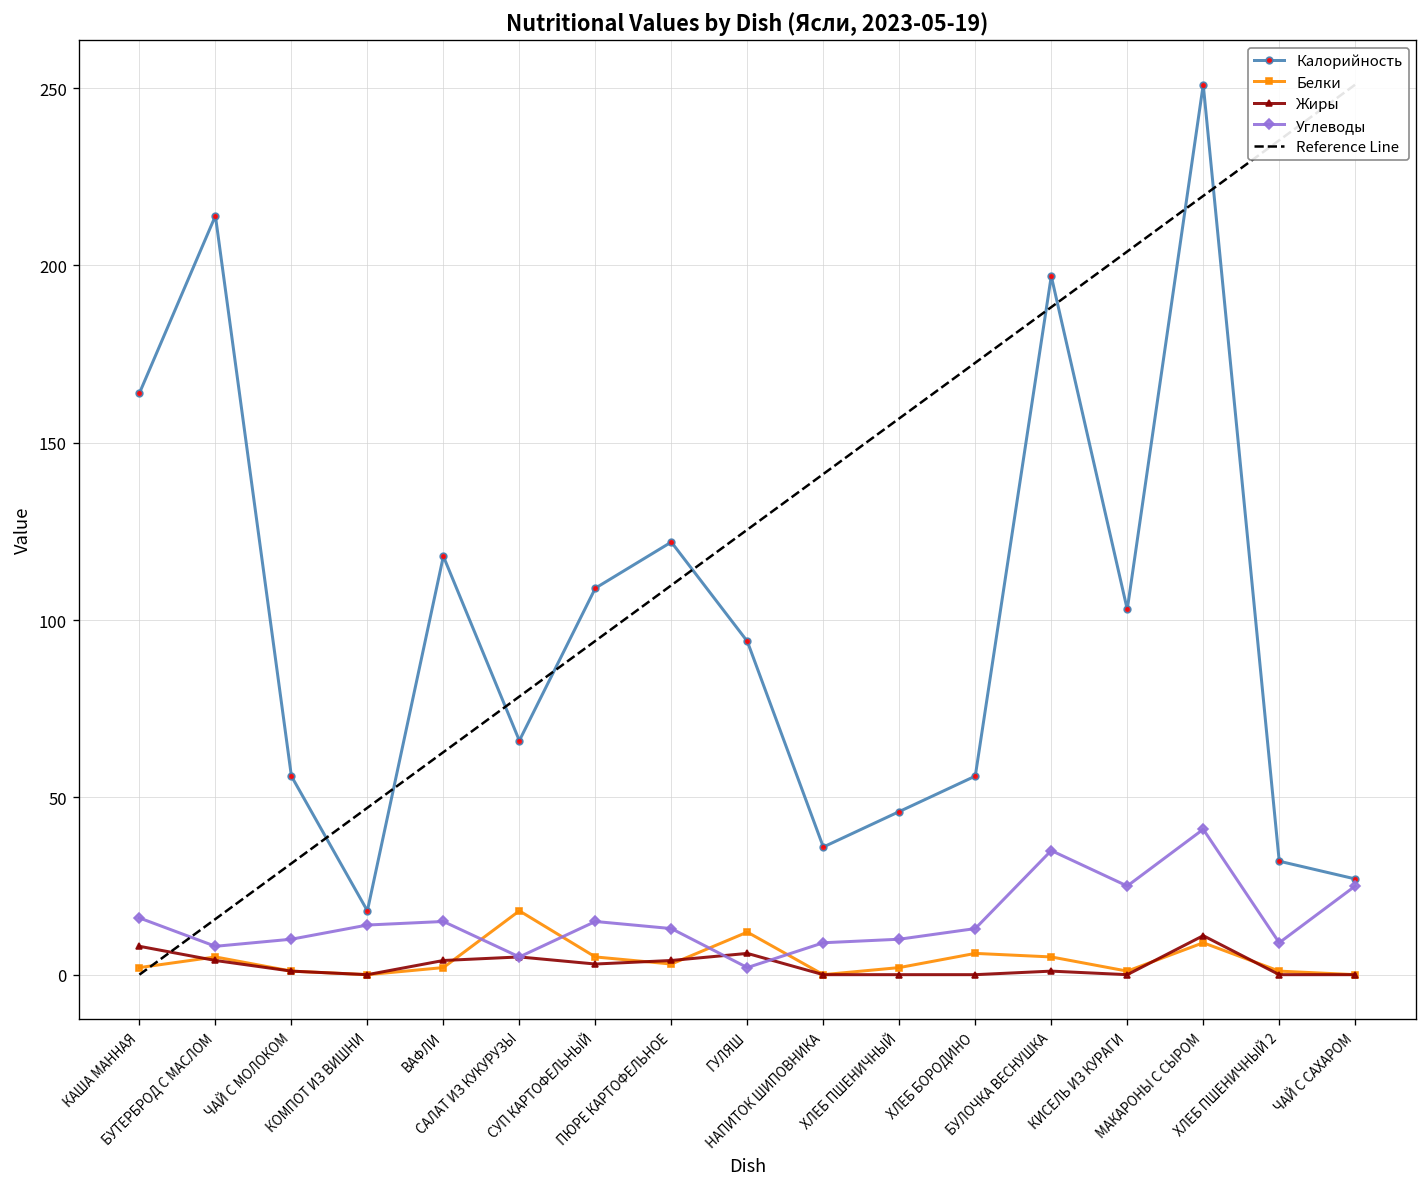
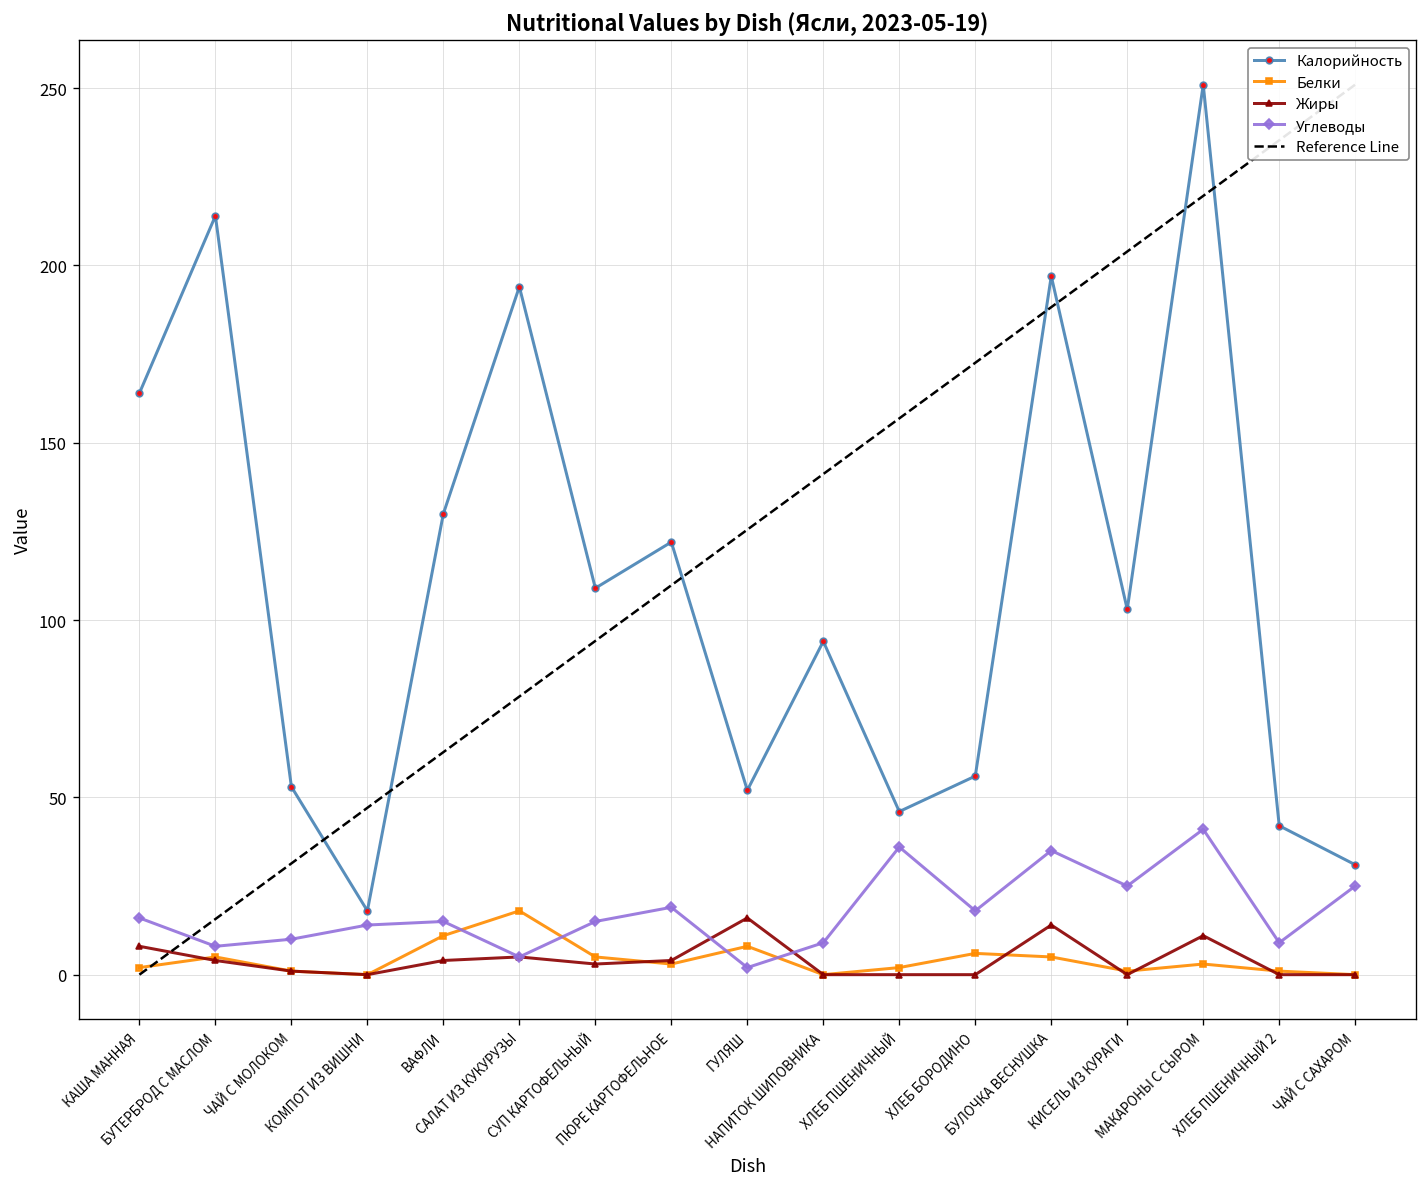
  {
    "Калорийность": {
      "КАША МАННАЯ": 164,
      "БУТЕРБРОД С МАСЛОМ": 214,
-     "ЧАЙ С МОЛОКОМ": 56,
+     "ЧАЙ С МОЛОКОМ": 53,
      "КОМПОТ ИЗ ВИШНИ": 18,
-     "ВАФЛИ": 118,
-     "САЛАТ ИЗ КУКУРУЗЫ": 66,
+     "ВАФЛИ": 130,
+     "САЛАТ ИЗ КУКУРУЗЫ": 194,
      "СУП КАРТОФЕЛЬНЫЙ": 109,
      "ПЮРЕ КАРТОФЕЛЬНОЕ": 122,
-     "ГУЛЯШ": 94,
-     "НАПИТОК ШИПОВНИКА": 36,
+     "ГУЛЯШ": 52,
+     "НАПИТОК ШИПОВНИКА": 94,
      "ХЛЕБ ПШЕНИЧНЫЙ": 46,
      "ХЛЕБ БОРОДИНО": 56,
      "БУЛОЧКА ВЕСНУШКА": 197,
      "КИСЕЛЬ ИЗ КУРАГИ": 103,
      "МАКАРОНЫ С СЫРОМ": 251,
-     "ХЛЕБ ПШЕНИЧНЫЙ 2": 32,
-     "ЧАЙ С САХАРОМ": 27
+     "ХЛЕБ ПШЕНИЧНЫЙ 2": 42,
+     "ЧАЙ С САХАРОМ": 31
    },
    "Белки": {
      "КАША МАННАЯ": 2,
      "БУТЕРБРОД С МАСЛОМ": 5,
-     "ВАФЛИ": 2,
+     "ВАФЛИ": 11,
      "САЛАТ ИЗ КУКУРУЗЫ": 18,
      "СУП КАРТОФЕЛЬНЫЙ": 5,
      "ПЮРЕ КАРТОФЕЛЬНОЕ": 3,
-     "ГУЛЯШ": 12,
+     "ГУЛЯШ": 8,
      "ХЛЕБ ПШЕНИЧНЫЙ": 2,
      "ХЛЕБ БОРОДИНО": 6,
      "БУЛОЧКА ВЕСНУШКА": 5,
      "КИСЕЛЬ ИЗ КУРАГИ": 1,
-     "МАКАРОНЫ С СЫРОМ": 9,
+     "МАКАРОНЫ С СЫРОМ": 3,
      "ХЛЕБ ПШЕНИЧНЫЙ 2": 1
    },
    "Жиры": {
      "КАША МАННАЯ": 8,
      "БУТЕРБРОД С МАСЛОМ": 4,
      "ВАФЛИ": 4,
      "СУП КАРТОФЕЛЬНЫЙ": 3,
      "ПЮРЕ КАРТОФЕЛЬНОЕ": 4,
-     "ГУЛЯШ": 6,
+     "ГУЛЯШ": 16,
      "ХЛЕБ ПШЕНИЧНЫЙ": 0,
      "ХЛЕБ БОРОДИНО": 0,
-     "БУЛОЧКА ВЕСНУШКА": 1,
+     "БУЛОЧКА ВЕСНУШКА": 14,
      "КИСЕЛЬ ИЗ КУРАГИ": 0,
      "МАКАРОНЫ С СЫРОМ": 11,
      "ХЛЕБ ПШЕНИЧНЫЙ 2": 0
    },
    "Углеводы": {
      "КАША МАННАЯ": 16,
      "БУТЕРБРОД С МАСЛОМ": 8,
      "ЧАЙ С МОЛОКОМ": 10,
      "КОМПОТ ИЗ ВИШНИ": 14,
      "ВАФЛИ": 15,
      "СУП КАРТОФЕЛЬНЫЙ": 15,
-     "ПЮРЕ КАРТОФЕЛЬНОЕ": 13,
+     "ПЮРЕ КАРТОФЕЛЬНОЕ": 19,
      "ГУЛЯШ": 2,
      "НАПИТОК ШИПОВНИКА": 9,
-     "ХЛЕБ ПШЕНИЧНЫЙ": 10,
-     "ХЛЕБ БОРОДИНО": 13,
+     "ХЛЕБ ПШЕНИЧНЫЙ": 36,
+     "ХЛЕБ БОРОДИНО": 18,
      "БУЛОЧКА ВЕСНУШКА": 35,
      "КИСЕЛЬ ИЗ КУРАГИ": 25,
      "МАКАРОНЫ С СЫРОМ": 41,
      "ХЛЕБ ПШЕНИЧНЫЙ 2": 9,
      "ЧАЙ С САХАРОМ": 25
    },
    "Reference Line": {
      "КАША МАННАЯ": 0,
      "БУТЕРБРОД С МАСЛОМ": 16,
      "ЧАЙ С МОЛОКОМ": 31,
      "КОМПОТ ИЗ ВИШНИ": 47,
      "ВАФЛИ": 63,
      "САЛАТ ИЗ КУКУРУЗЫ": 78,
      "СУП КАРТОФЕЛЬНЫЙ": 94,
      "ПЮРЕ КАРТОФЕЛЬНОЕ": 110,
      "ГУЛЯШ": 126,
      "НАПИТОК ШИПОВНИКА": 141,
      "ХЛЕБ ПШЕНИЧНЫЙ": 157,
      "ХЛЕБ БОРОДИНО": 173,
      "БУЛОЧКА ВЕСНУШКА": 188,
      "КИСЕЛЬ ИЗ КУРАГИ": 204,
      "МАКАРОНЫ С СЫРОМ": 220
    }
  }
